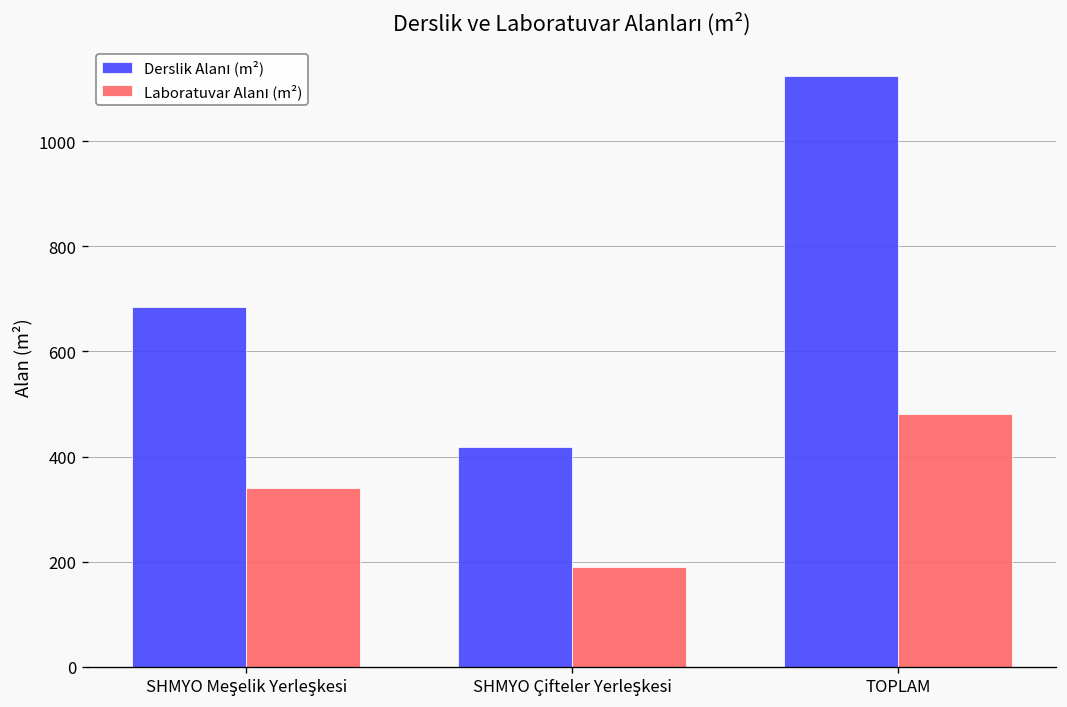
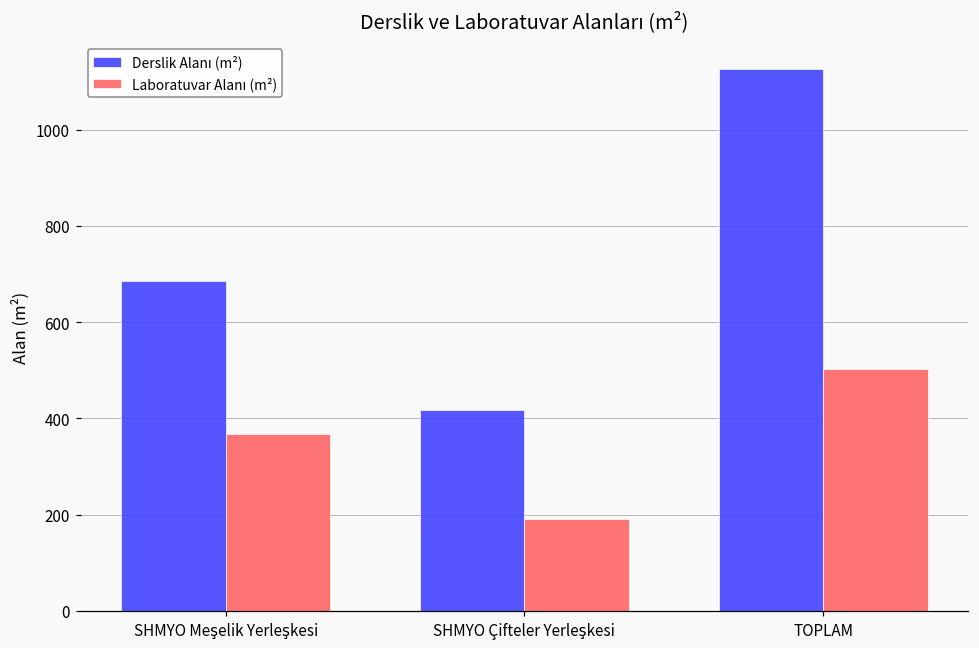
  {
    "Derslik Alanı (m²)": {
      "SHMYO Meşelik Yerleşkesi": 690,
      "SHMYO Çifteler Yerleşkesi": 420,
      "TOPLAM": 1130
    },
    "Laboratuvar Alanı (m²)": {
-     "SHMYO Meşelik Yerleşkesi": 340,
+     "SHMYO Meşelik Yerleşkesi": 370,
      "SHMYO Çifteler Yerleşkesi": 190,
-     "TOPLAM": 480
+     "TOPLAM": 500
    }
  }
